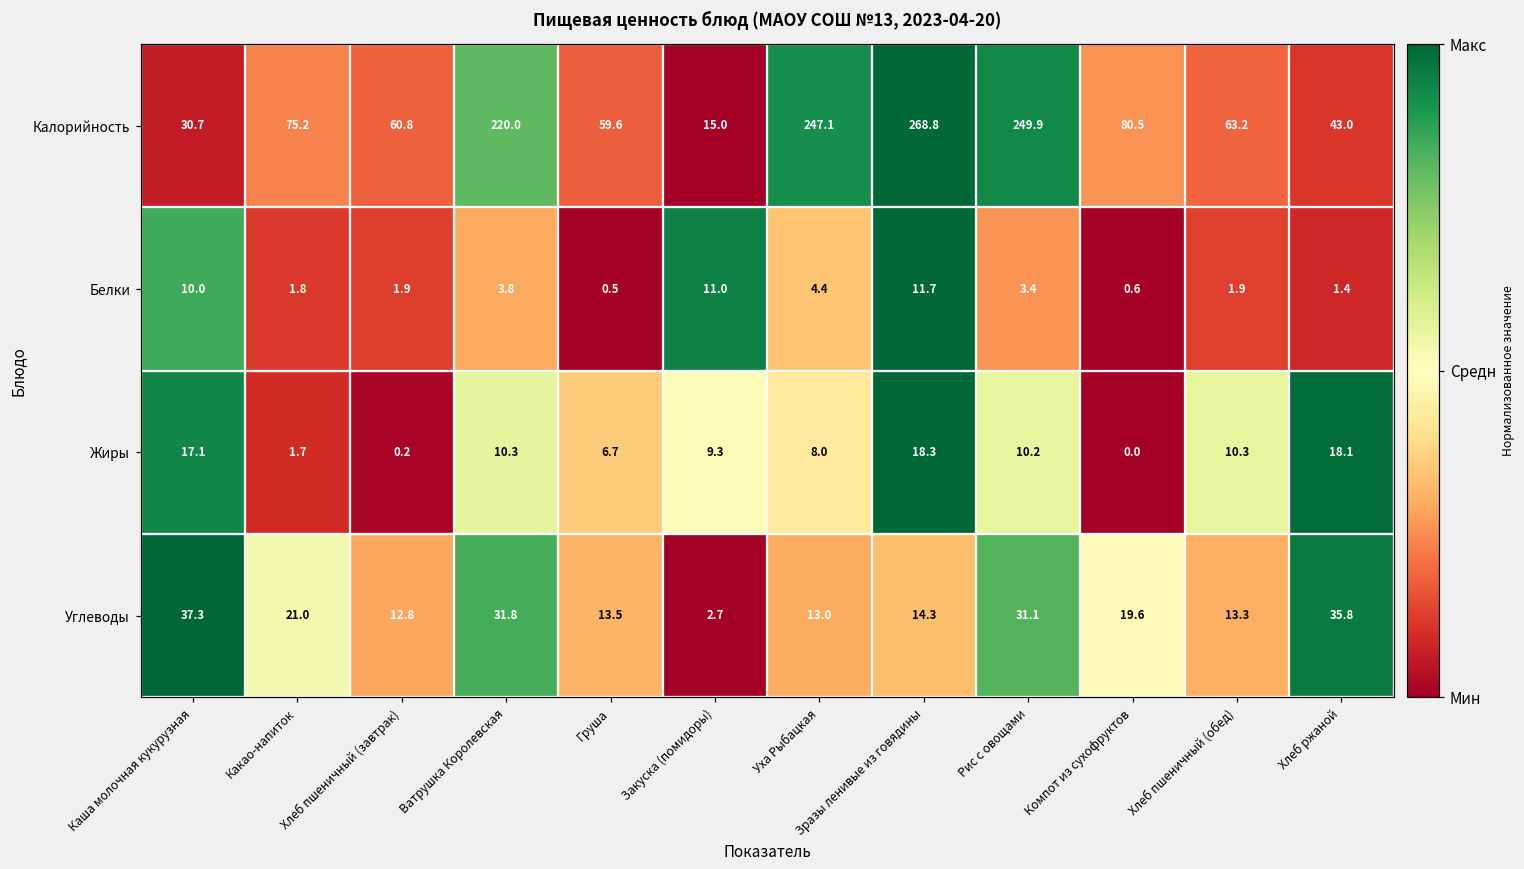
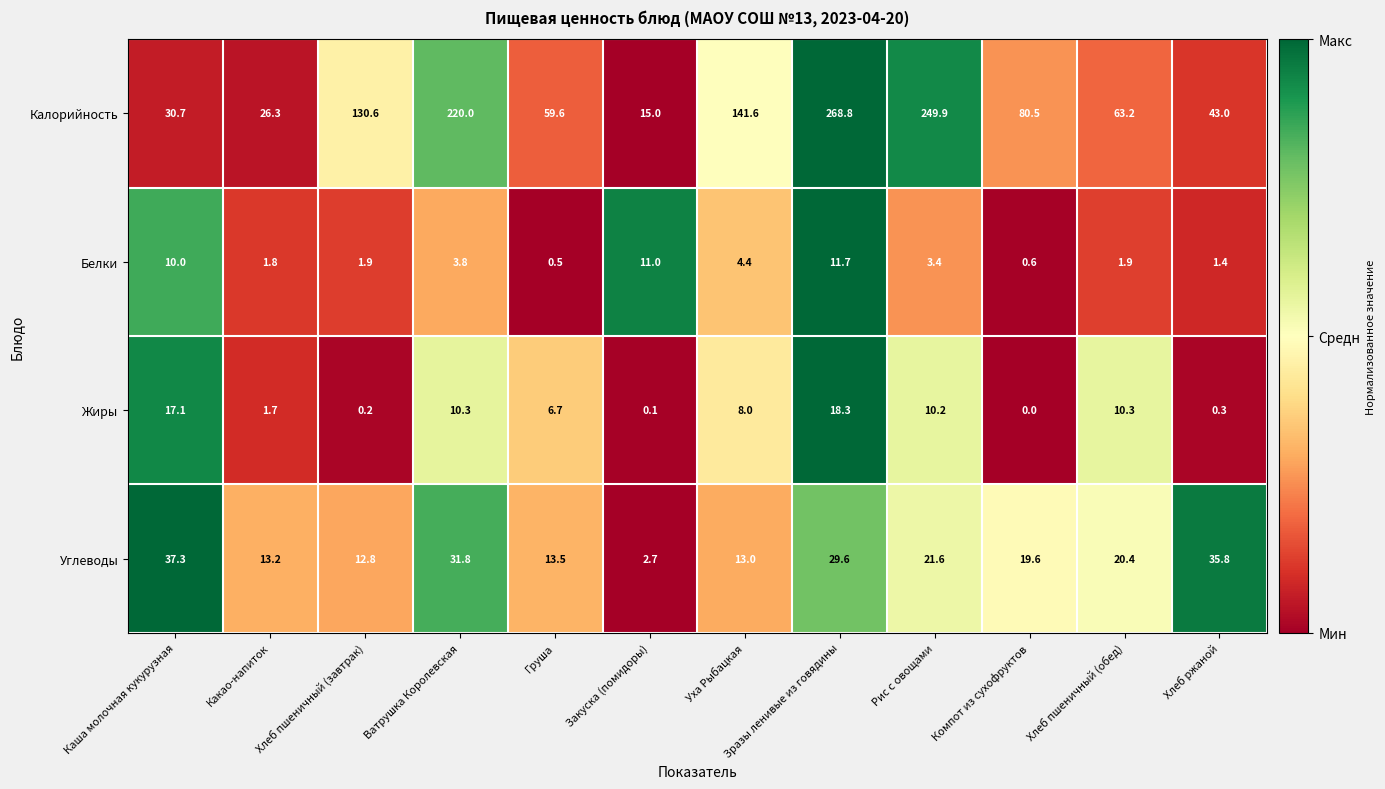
  {
    "Калорийность": {
      "Каша молочная кукурузная": 30.7,
-     "Какао-напиток": 75.2,
-     "Хлеб пшеничный (завтрак)": 60.8,
+     "Какао-напиток": 26.3,
+     "Хлеб пшеничный (завтрак)": 130.6,
      "Ватрушка Королевская": 220.0,
      "Груша": 59.6,
      "Закуска (помидоры)": 15.0,
-     "Уха Рыбацкая": 247.1,
+     "Уха Рыбацкая": 141.6,
      "Зразы ленивые из говядины": 268.8,
      "Рис с овощами": 249.9,
      "Компот из сухофруктов": 80.5,
      "Хлеб пшеничный (обед)": 63.2,
      "Хлеб ржаной": 43.0
    },
    "Белки": {
      "Каша молочная кукурузная": 10.0,
      "Какао-напиток": 1.8,
      "Хлеб пшеничный (завтрак)": 1.9,
      "Ватрушка Королевская": 3.8,
      "Груша": 0.5,
      "Закуска (помидоры)": 11.0,
      "Уха Рыбацкая": 4.4,
      "Зразы ленивые из говядины": 11.7,
      "Рис с овощами": 3.4,
      "Компот из сухофруктов": 0.6,
      "Хлеб пшеничный (обед)": 1.9,
      "Хлеб ржаной": 1.4
    },
    "Жиры": {
      "Каша молочная кукурузная": 17.1,
      "Какао-напиток": 1.7,
      "Хлеб пшеничный (завтрак)": 0.2,
      "Ватрушка Королевская": 10.3,
      "Груша": 6.7,
-     "Закуска (помидоры)": 9.3,
+     "Закуска (помидоры)": 0.1,
      "Уха Рыбацкая": 8.0,
      "Зразы ленивые из говядины": 18.3,
      "Рис с овощами": 10.2,
      "Компот из сухофруктов": 0.0,
      "Хлеб пшеничный (обед)": 10.3,
-     "Хлеб ржаной": 18.1
+     "Хлеб ржаной": 0.3
    },
    "Углеводы": {
      "Каша молочная кукурузная": 37.3,
-     "Какао-напиток": 21.0,
+     "Какао-напиток": 13.2,
      "Хлеб пшеничный (завтрак)": 12.8,
      "Ватрушка Королевская": 31.8,
      "Груша": 13.5,
      "Закуска (помидоры)": 2.7,
      "Уха Рыбацкая": 13.0,
-     "Зразы ленивые из говядины": 14.3,
-     "Рис с овощами": 31.1,
+     "Зразы ленивые из говядины": 29.6,
+     "Рис с овощами": 21.6,
      "Компот из сухофруктов": 19.6,
-     "Хлеб пшеничный (обед)": 13.3,
+     "Хлеб пшеничный (обед)": 20.4,
      "Хлеб ржаной": 35.8
    }
  }
